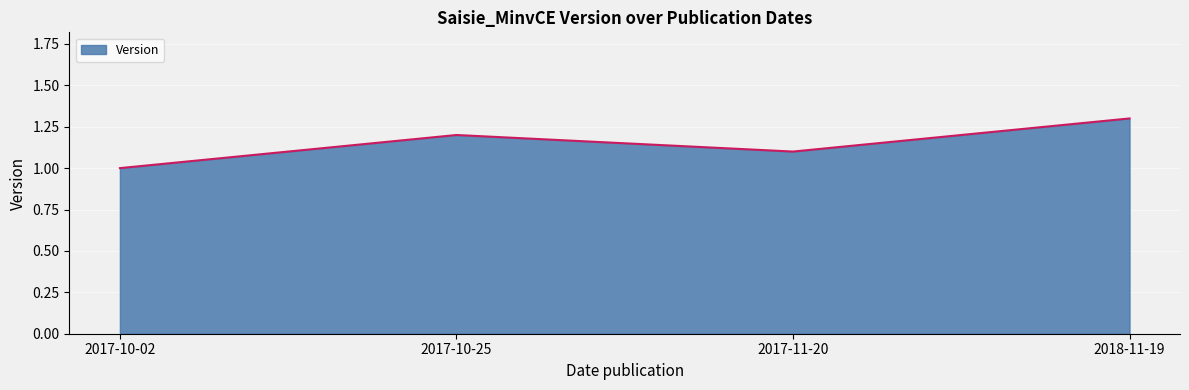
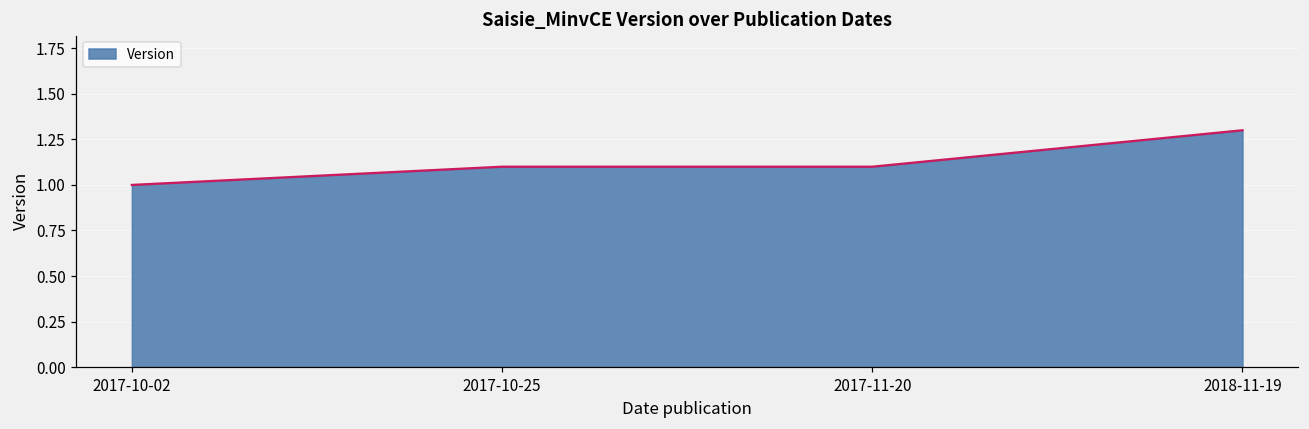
  {
    "2017-10-02": 1.0,
-   "2017-10-25": 1.2,
+   "2017-10-25": 1.1,
    "2017-11-20": 1.1,
    "2018-11-19": 1.3
  }
